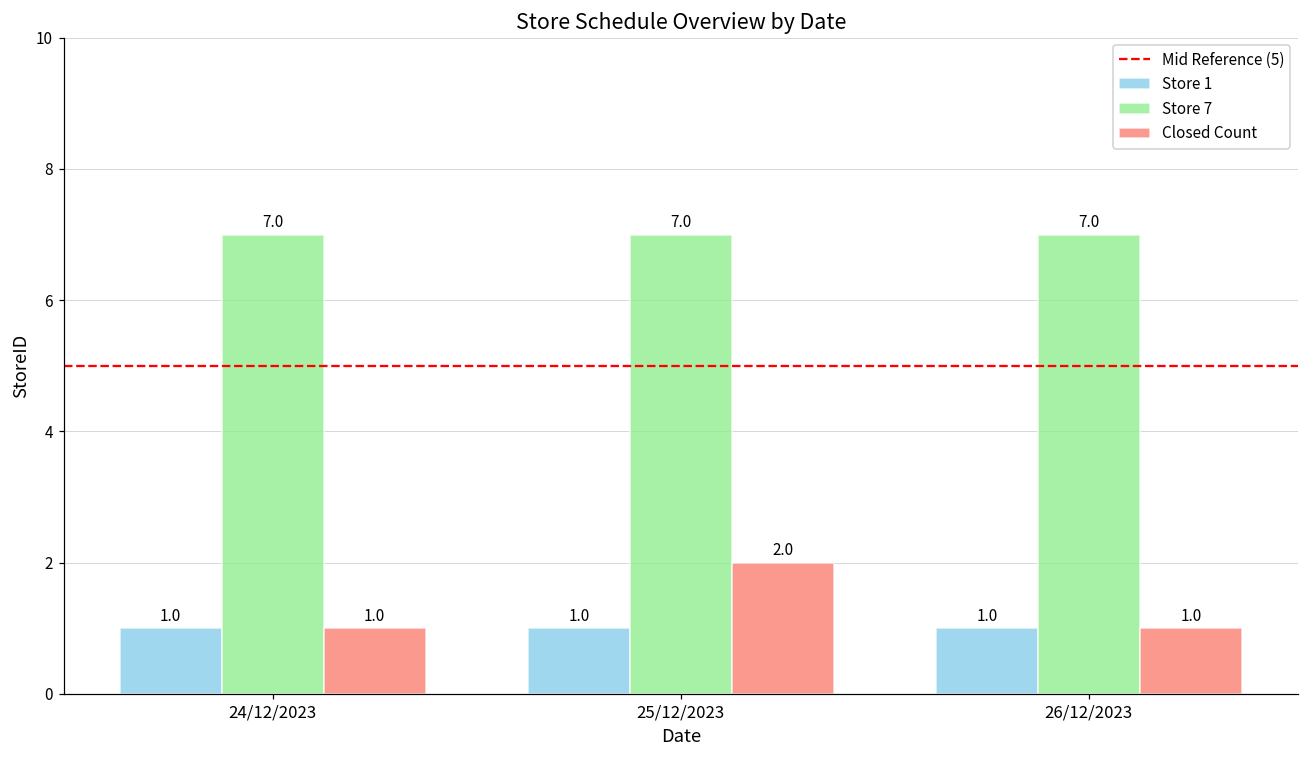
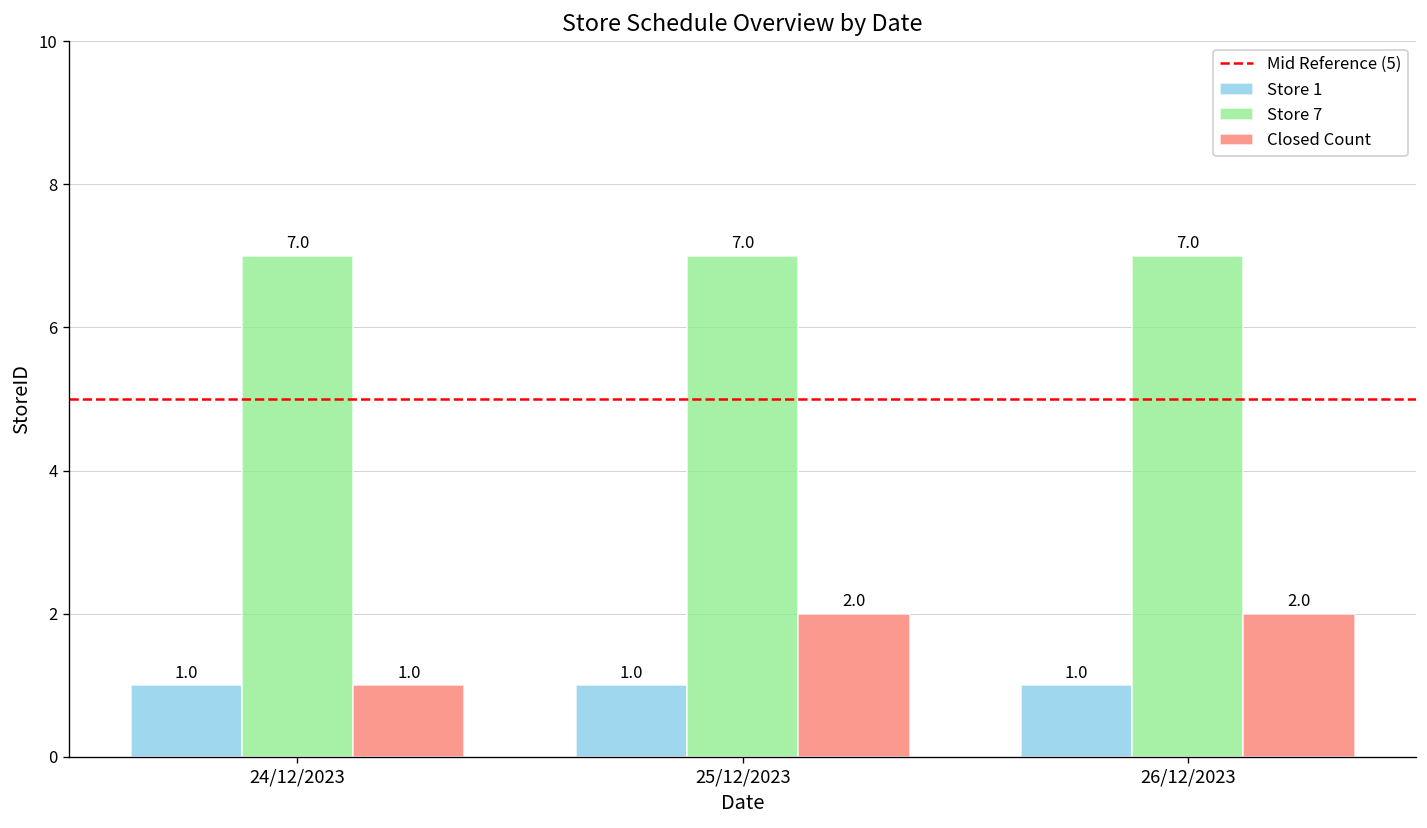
  {
    "Store 1": {
      "24/12/2023": 1.0,
      "25/12/2023": 1.0,
      "26/12/2023": 1.0
    },
    "Store 7": {
      "24/12/2023": 7.0,
      "25/12/2023": 7.0,
      "26/12/2023": 7.0
    },
    "Closed Count": {
      "24/12/2023": 1.0,
      "25/12/2023": 2.0,
-     "26/12/2023": 1.0
+     "26/12/2023": 2.0
    }
  }
